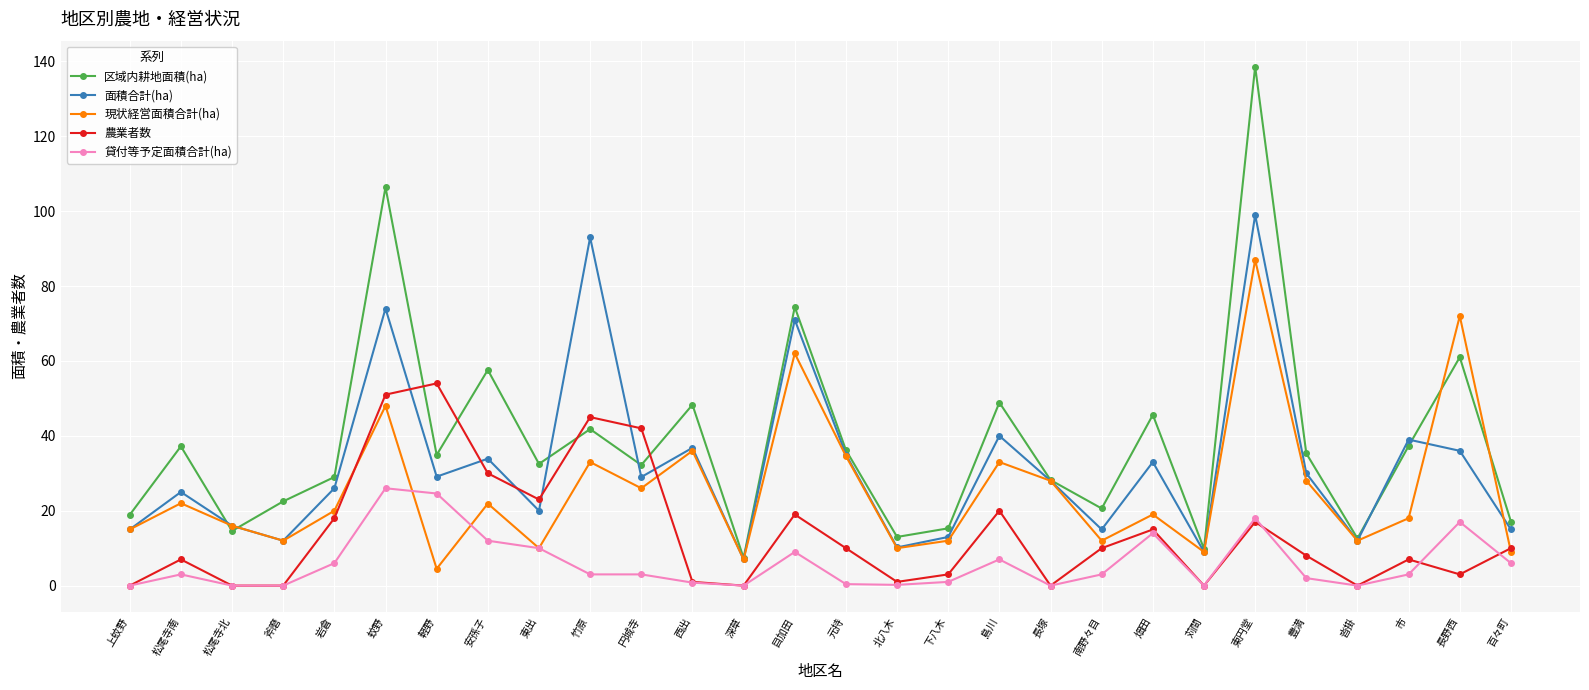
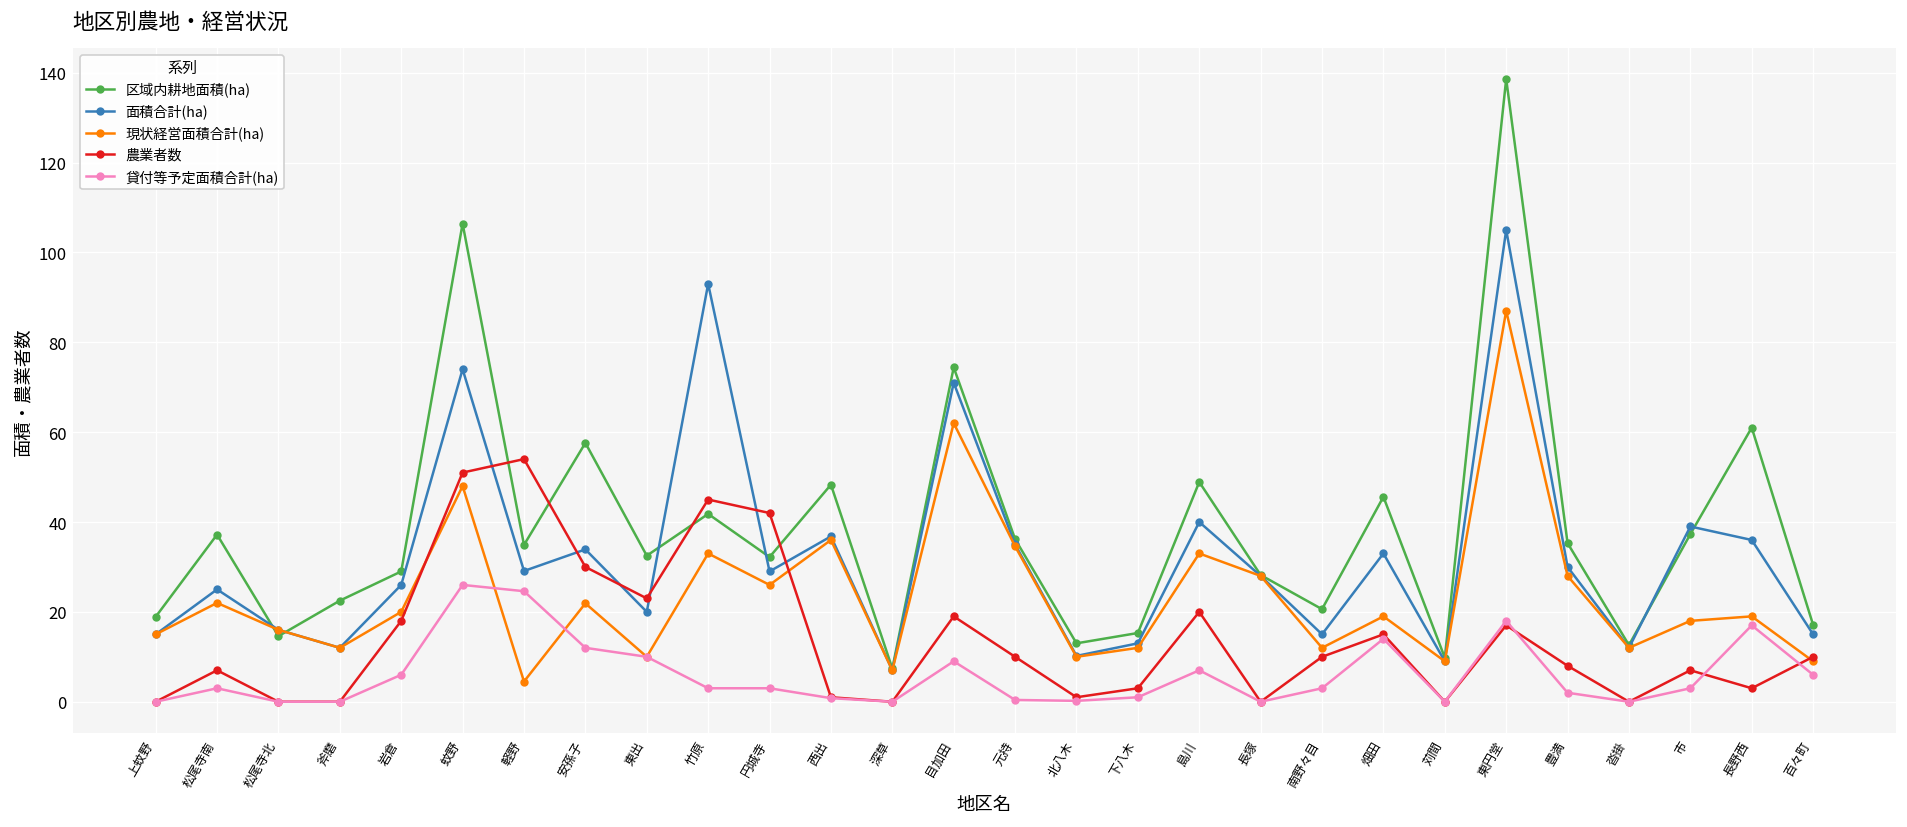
  {
    "区域内耕地面積(ha)": {
      "上蚊野": 19,
      "松尾寺南": 37,
      "松尾寺北": 15,
      "斧磨": 23,
      "岩倉": 29,
      "蚊野": 106,
      "軽野": 35,
      "安孫子": 58,
      "東出": 33,
      "竹原": 42,
      "円城寺": 32,
      "西出": 48,
      "目加田": 74,
      "元持": 36,
      "北八木": 13,
      "下八木": 15,
      "島川": 49,
      "南野々目": 21,
      "畑田": 46,
      "苅間": 10,
      "東円堂": 139,
      "豊満": 35,
      "市": 37,
      "長野西": 61,
      "百々町": 17
    },
    "面積合計(ha)": {
      "松尾寺南": 25,
      "岩倉": 26,
      "蚊野": 74,
      "軽野": 29,
      "安孫子": 34,
      "東出": 20,
      "竹原": 93,
      "円城寺": 29,
      "西出": 37,
      "目加田": 71,
      "下八木": 13,
      "島川": 40,
      "南野々目": 15,
      "畑田": 33,
-     "東円堂": 99,
+     "東円堂": 105,
      "豊満": 30,
      "市": 39,
      "長野西": 36,
      "百々町": 15
    },
    "現状経営面積合計(ha)": {
      "松尾寺南": 22,
      "岩倉": 20,
      "蚊野": 48,
      "軽野": 5,
      "安孫子": 22,
      "竹原": 33,
      "円城寺": 26,
      "西出": 36,
      "目加田": 62,
      "下八木": 12,
      "島川": 33,
      "南野々目": 12,
      "畑田": 19,
      "東円堂": 87,
      "豊満": 28,
      "市": 18,
-     "長野西": 72,
+     "長野西": 19,
      "百々町": 9
    },
    "農業者数": {
      "松尾寺南": 7,
      "岩倉": 18,
      "蚊野": 51,
      "軽野": 54,
      "安孫子": 30,
      "東出": 23,
      "竹原": 45,
      "円城寺": 42,
      "目加田": 19,
      "元持": 10,
      "北八木": 1,
      "下八木": 3,
      "島川": 20,
      "南野々目": 10,
      "畑田": 15,
      "東円堂": 17,
      "豊満": 8,
      "市": 7,
      "長野西": 3,
      "百々町": 10
    },
    "貸付等予定面積合計(ha)": {
      "松尾寺南": 3,
      "岩倉": 6,
      "蚊野": 26,
      "軽野": 25,
      "安孫子": 12,
      "竹原": 3,
      "円城寺": 3,
      "目加田": 9,
      "元持": 0,
      "北八木": 0,
      "下八木": 1,
      "島川": 7,
      "南野々目": 3,
      "畑田": 14,
      "東円堂": 18,
      "豊満": 2,
      "市": 3,
      "長野西": 17,
      "百々町": 6
    }
  }
